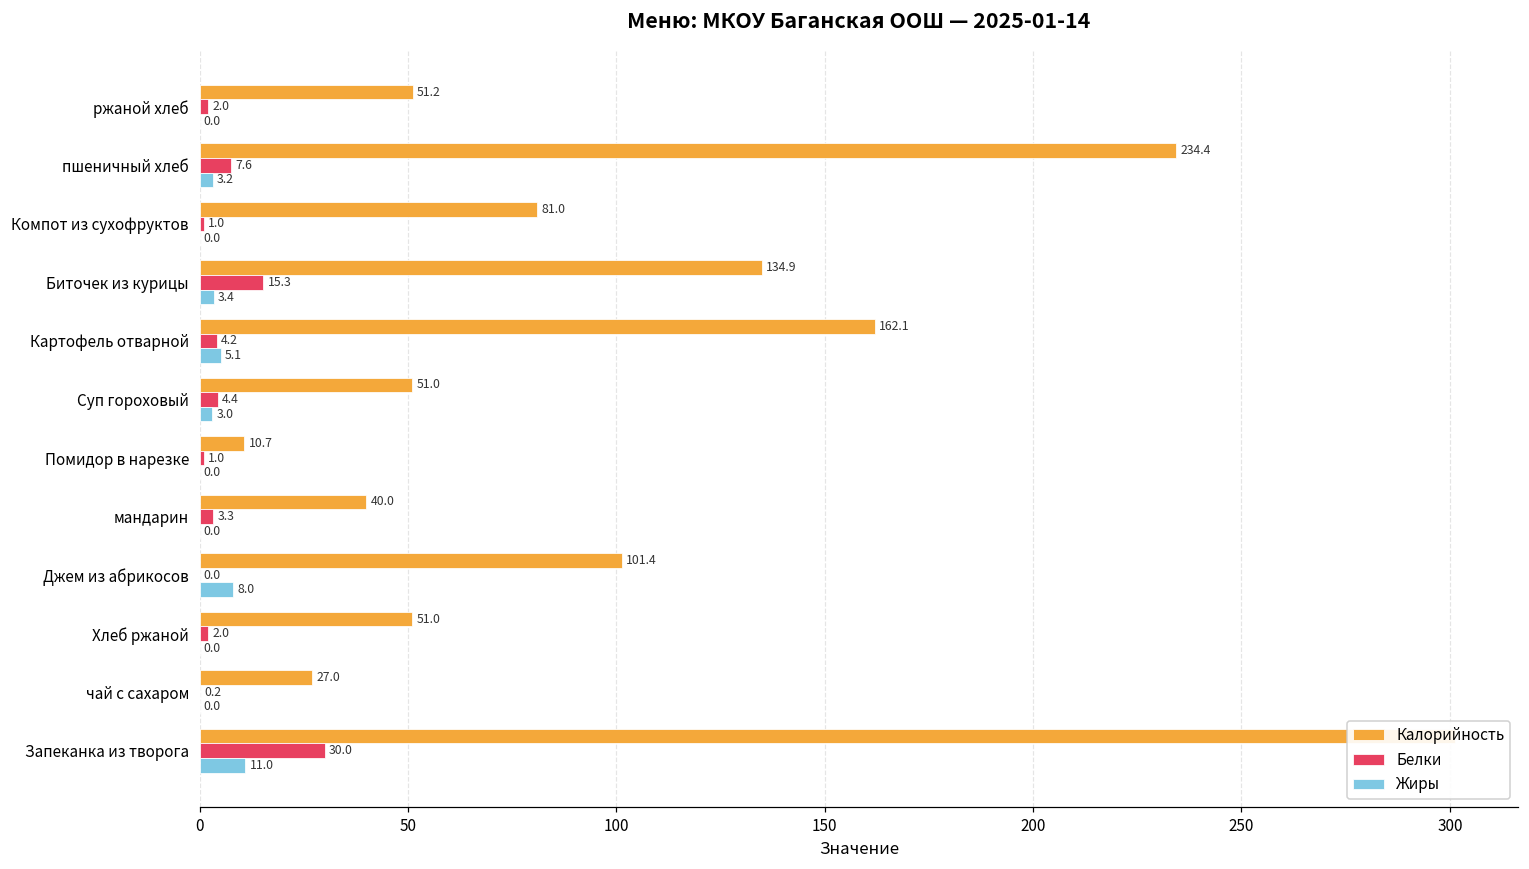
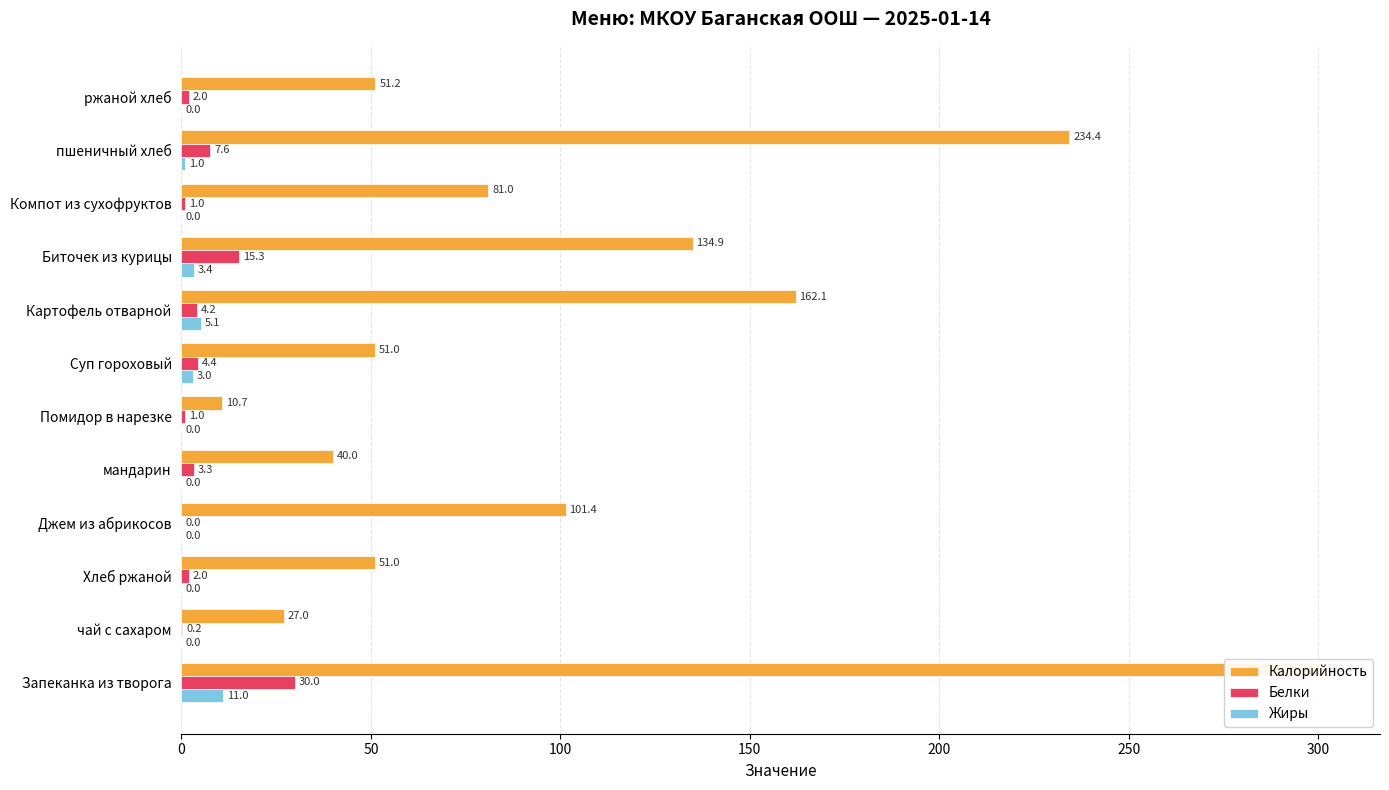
  {
    "Калорийность": {
      "ржаной хлеб": 51.2,
      "пшеничный хлеб": 234.4,
      "Компот из сухофруктов": 81.0,
      "Биточек из курицы": 134.9,
      "Картофель отварной": 162.1,
      "Суп гороховый": 51.0,
      "Помидор в нарезке": 10.7,
      "мандарин": 40.0,
      "Джем из абрикосов": 101.4,
      "Хлеб ржаной": 51.0,
      "чай с сахаром": 27.0
    },
    "Белки": {
      "ржаной хлеб": 2.0,
      "пшеничный хлеб": 7.6,
      "Компот из сухофруктов": 1.0,
      "Биточек из курицы": 15.3,
      "Картофель отварной": 4.2,
      "Суп гороховый": 4.4,
      "Помидор в нарезке": 1.0,
      "мандарин": 3.3,
      "Джем из абрикосов": 0.0,
      "Хлеб ржаной": 2.0,
      "чай с сахаром": 0.2,
      "Запеканка из творога": 30.0
    },
    "Жиры": {
      "ржаной хлеб": 0.0,
-     "пшеничный хлеб": 3.2,
+     "пшеничный хлеб": 1.0,
      "Компот из сухофруктов": 0.0,
      "Биточек из курицы": 3.4,
      "Картофель отварной": 5.1,
      "Суп гороховый": 3.0,
      "Помидор в нарезке": 0.0,
      "мандарин": 0.0,
-     "Джем из абрикосов": 8.0,
+     "Джем из абрикосов": 0.0,
      "Хлеб ржаной": 0.0,
      "чай с сахаром": 0.0,
      "Запеканка из творога": 11.0
    }
  }
